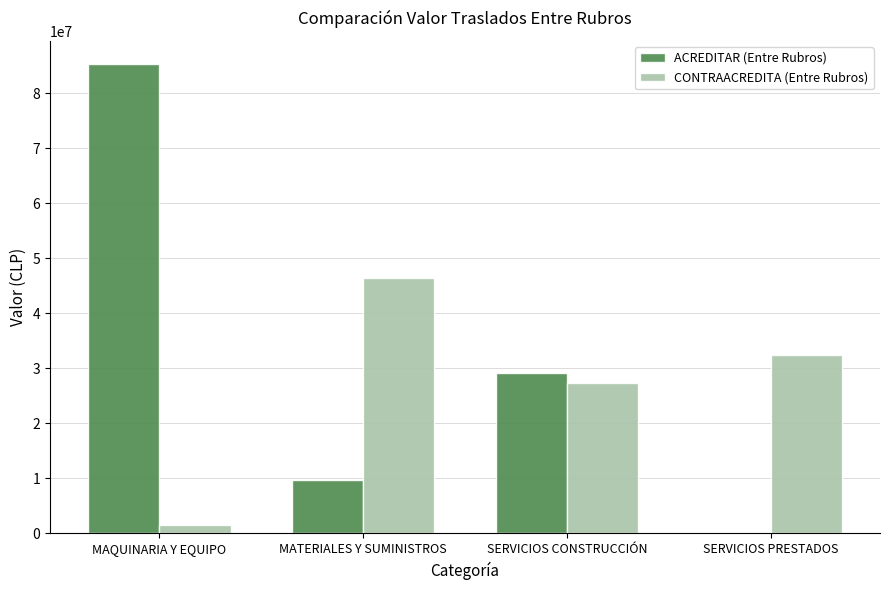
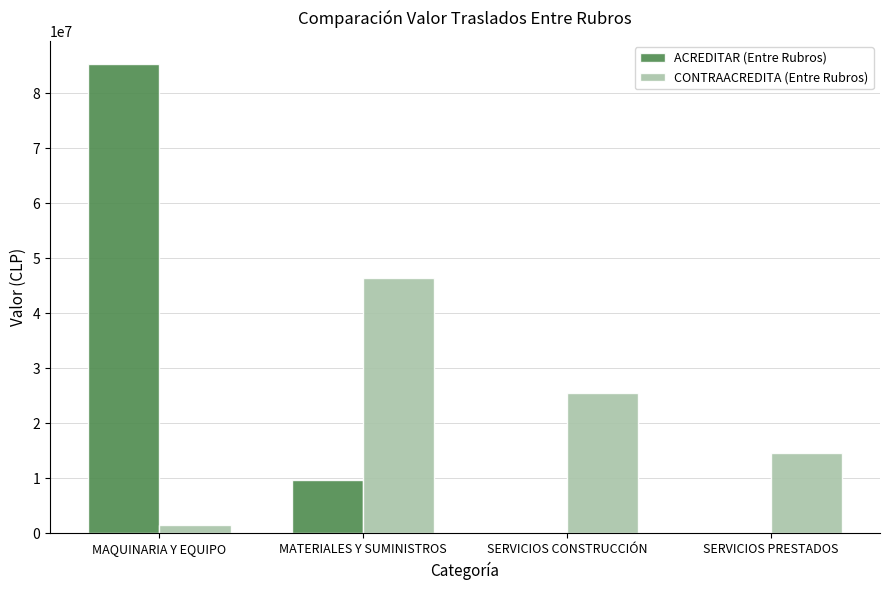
  {
    "ACREDITAR (Entre Rubros)": {
      "MAQUINARIA Y EQUIPO": 85000000,
      "MATERIALES Y SUMINISTROS": 10000000,
-     "SERVICIOS CONSTRUCCIÓN": 29000000,
+     "SERVICIOS CONSTRUCCIÓN": 0,
      "SERVICIOS PRESTADOS": 0
    },
    "CONTRAACREDITA (Entre Rubros)": {
      "MAQUINARIA Y EQUIPO": 2000000,
      "MATERIALES Y SUMINISTROS": 46000000,
-     "SERVICIOS CONSTRUCCIÓN": 27000000,
-     "SERVICIOS PRESTADOS": 32000000
+     "SERVICIOS CONSTRUCCIÓN": 26000000,
+     "SERVICIOS PRESTADOS": 15000000
    }
  }
